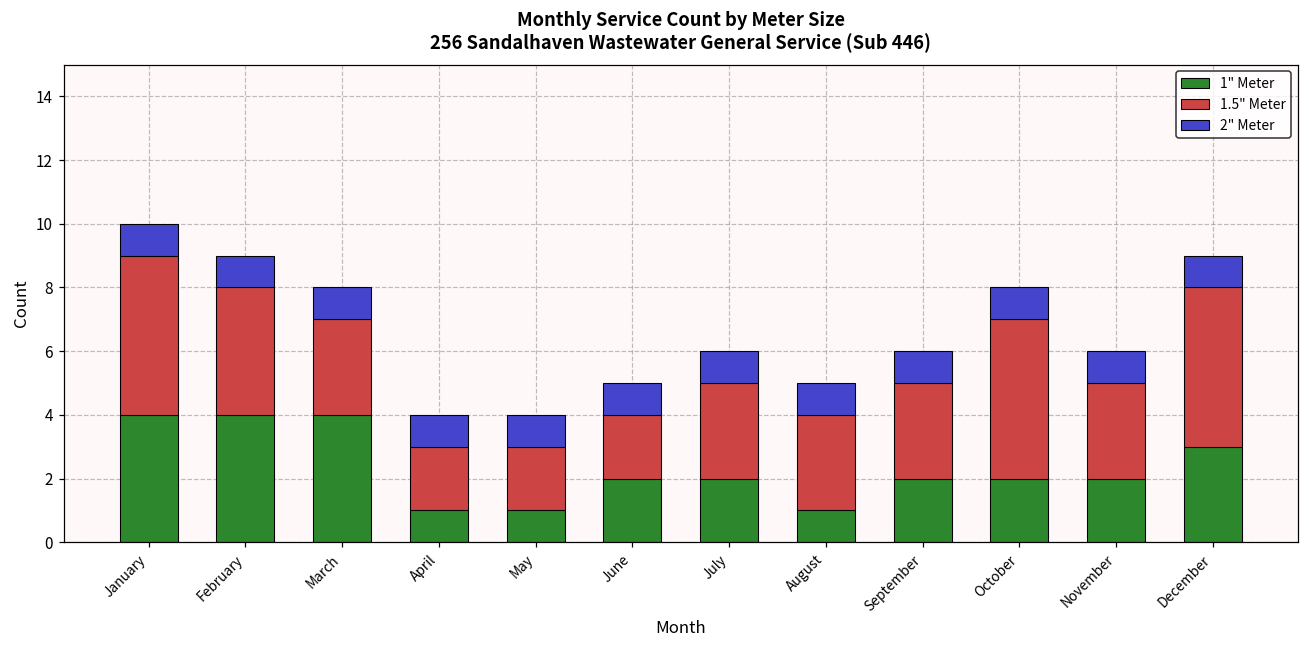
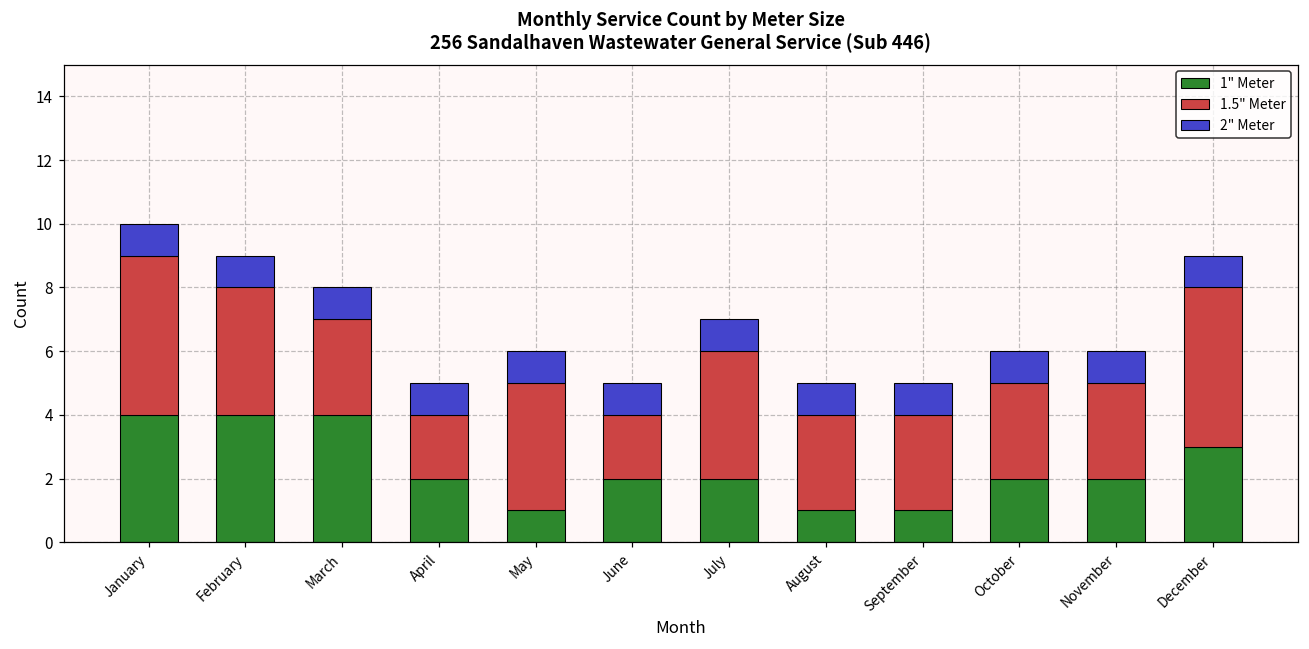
  {
    "1\" Meter": {
      "January": 4,
      "February": 4,
      "March": 4,
-     "April": 1,
+     "April": 2,
      "May": 1,
      "June": 2,
      "July": 2,
      "August": 1,
-     "September": 2,
+     "September": 1,
      "October": 2,
      "November": 2,
      "December": 3
    },
    "1.5\" Meter": {
      "January": 5,
      "February": 4,
      "March": 3,
      "April": 2,
-     "May": 2,
+     "May": 4,
      "June": 2,
-     "July": 3,
+     "July": 4,
      "August": 3,
      "September": 3,
-     "October": 5,
+     "October": 3,
      "November": 3,
      "December": 5
    },
    "2\" Meter": {
      "January": 1,
      "February": 1,
      "March": 1,
      "April": 1,
      "May": 1,
      "June": 1,
      "July": 1,
      "August": 1,
      "September": 1,
      "October": 1,
      "November": 1,
      "December": 1
    }
  }
